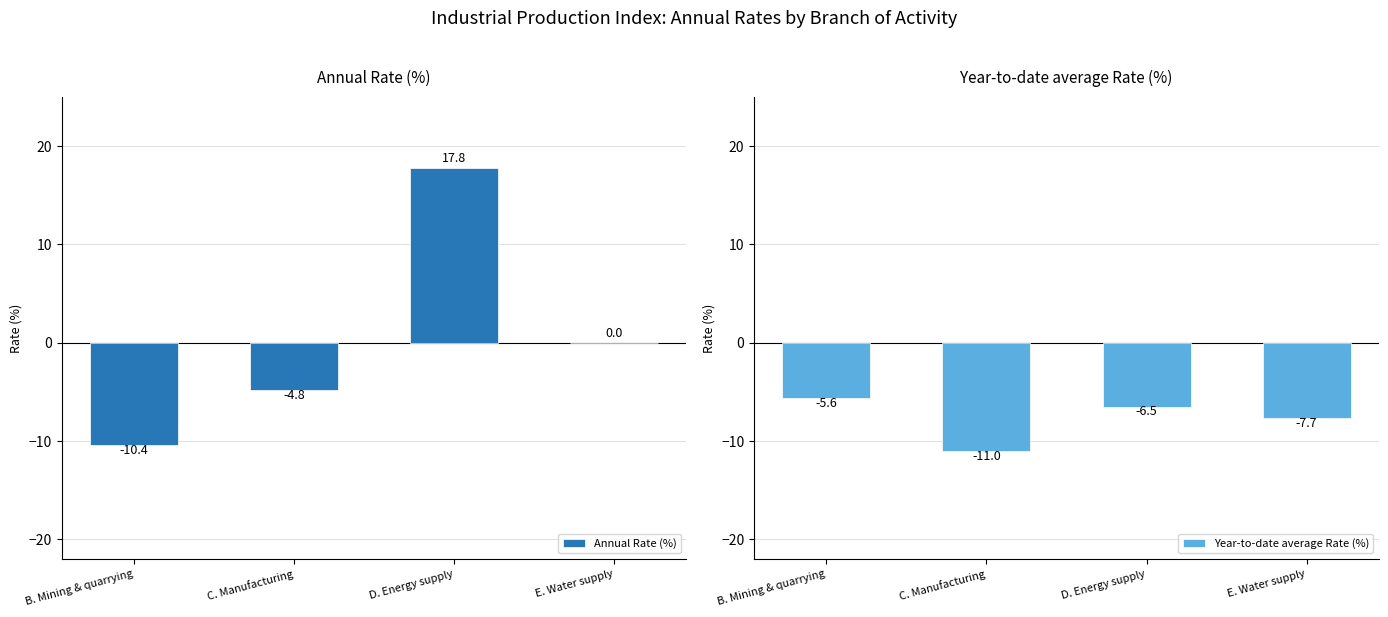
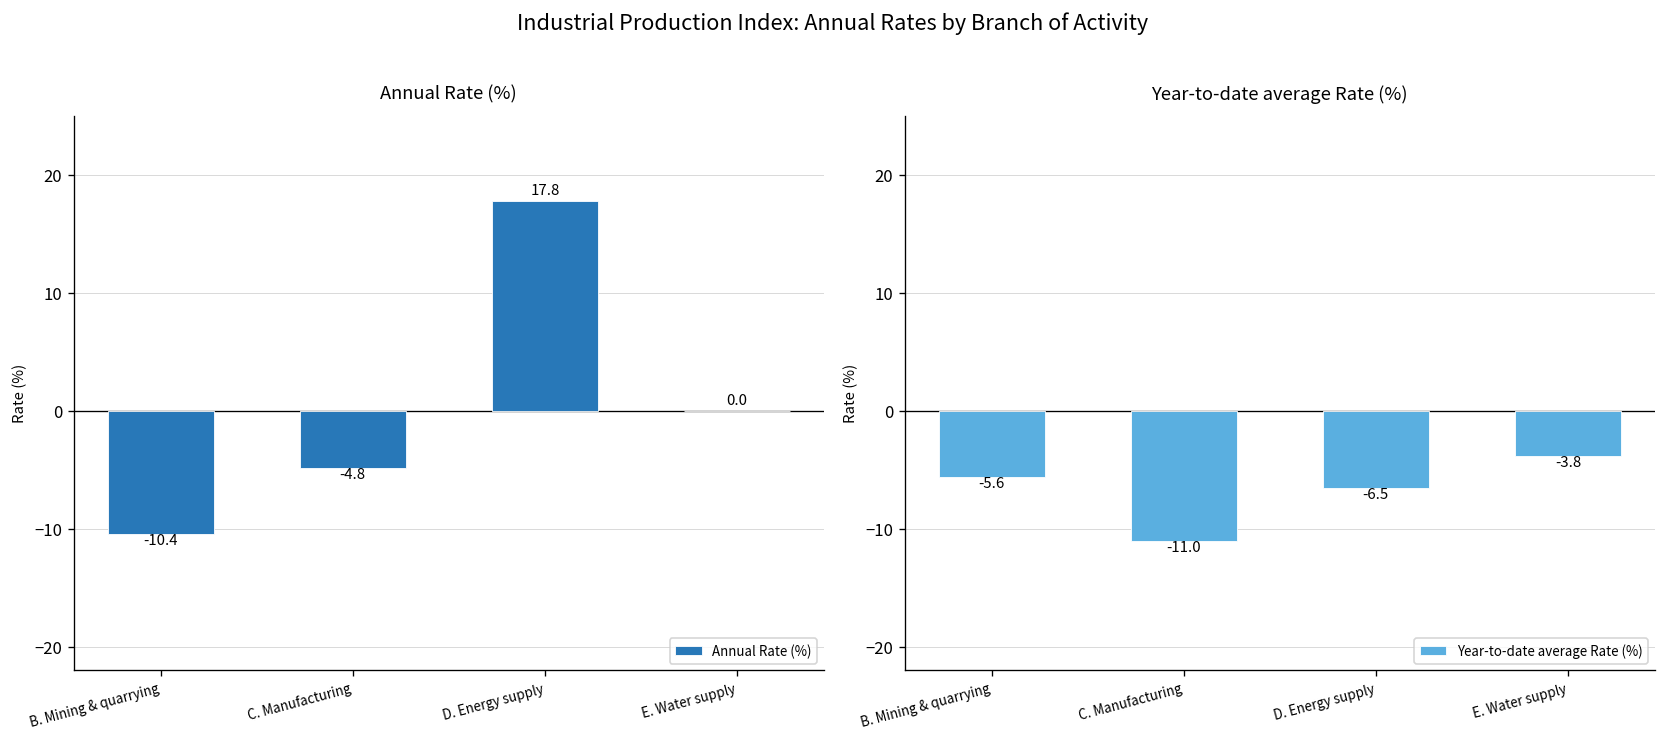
  {
    "Annual Rate (%)": {
      "B. Mining & quarrying": -10.4,
      "C. Manufacturing": -4.8,
      "D. Energy supply": 17.8,
      "E. Water supply": 0.0
    },
    "Year-to-date average Rate (%)": {
      "B. Mining & quarrying": -5.6,
      "C. Manufacturing": -11.0,
      "D. Energy supply": -6.5,
-     "E. Water supply": -7.7
+     "E. Water supply": -3.8
    }
  }
